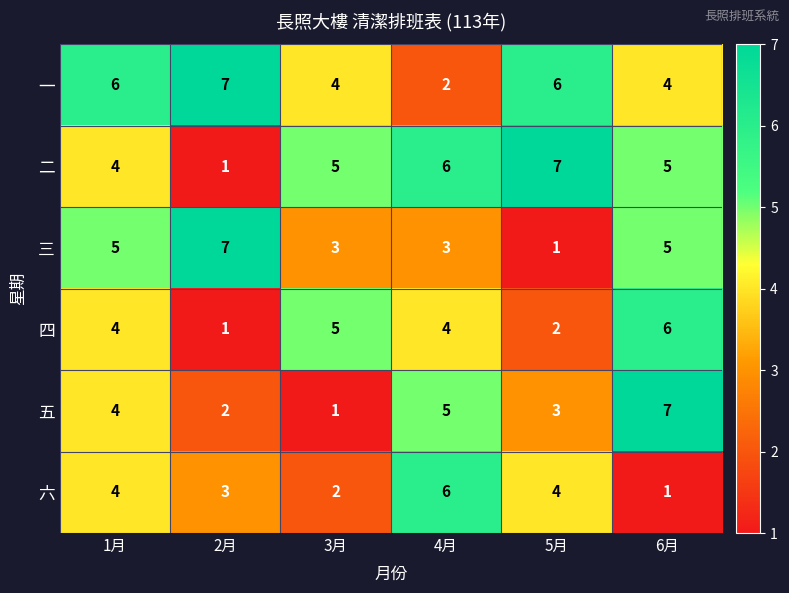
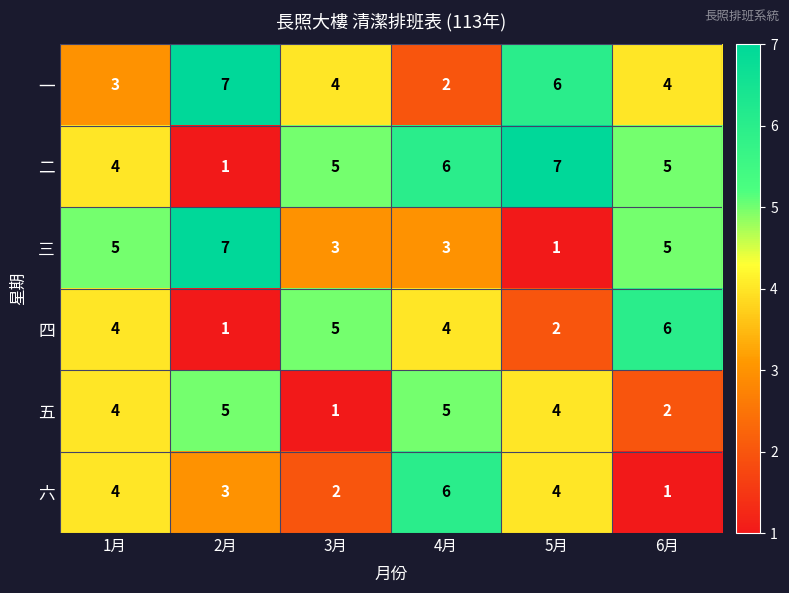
  {
    "一": {
-     "1月": 6,
+     "1月": 3,
      "2月": 7,
      "3月": 4,
      "4月": 2,
      "5月": 6,
      "6月": 4
    },
    "二": {
      "1月": 4,
      "2月": 1,
      "3月": 5,
      "4月": 6,
      "5月": 7,
      "6月": 5
    },
    "三": {
      "1月": 5,
      "2月": 7,
      "3月": 3,
      "4月": 3,
      "5月": 1,
      "6月": 5
    },
    "四": {
      "1月": 4,
      "2月": 1,
      "3月": 5,
      "4月": 4,
      "5月": 2,
      "6月": 6
    },
    "五": {
      "1月": 4,
-     "2月": 2,
+     "2月": 5,
      "3月": 1,
      "4月": 5,
-     "5月": 3,
-     "6月": 7
+     "5月": 4,
+     "6月": 2
    },
    "六": {
      "1月": 4,
      "2月": 3,
      "3月": 2,
      "4月": 6,
      "5月": 4,
      "6月": 1
    }
  }
